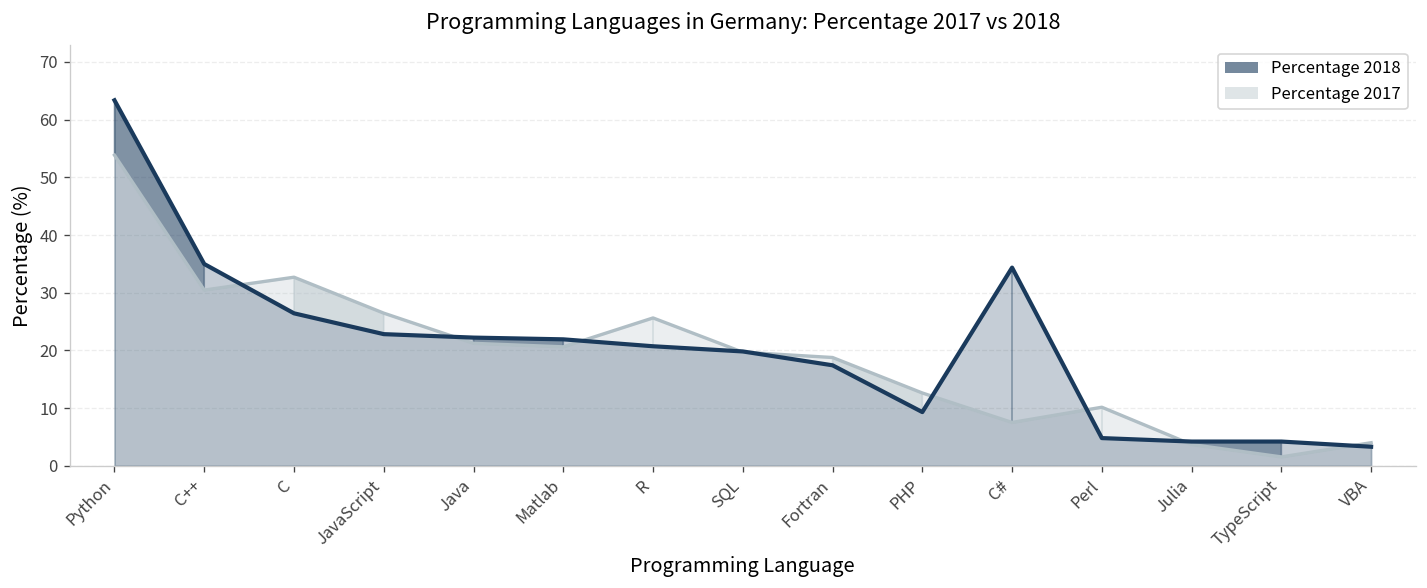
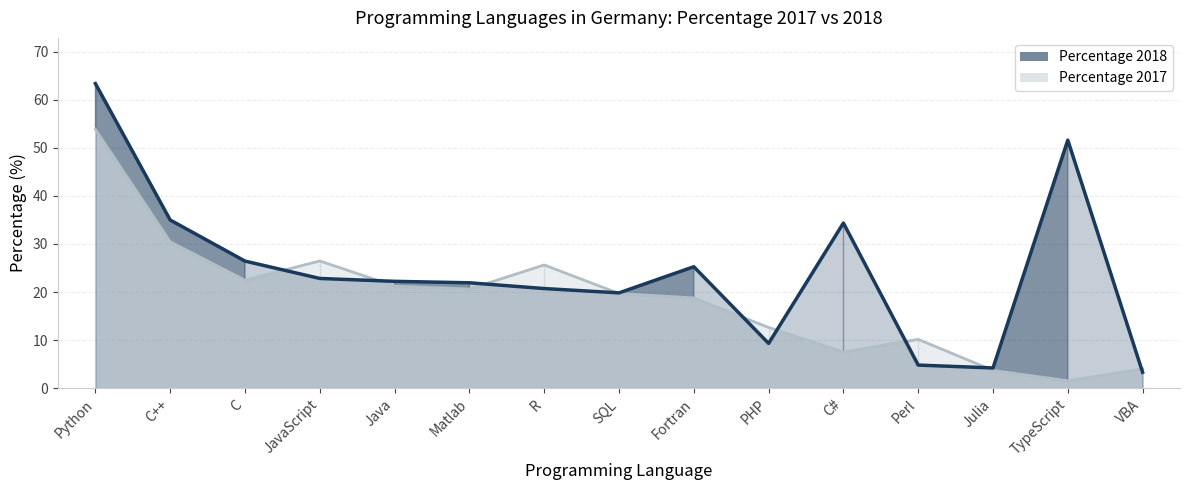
  {
    "Percentage 2017": {
      "Python": 54,
      "C++": 30,
-     "C": 33,
+     "C": 22,
      "JavaScript": 26,
      "Java": 21,
      "Matlab": 21,
      "R": 26,
      "Fortran": 19,
      "PHP": 13,
      "C#": 8,
      "Perl": 10,
      "TypeScript": 2,
      "VBA": 4
    },
    "Percentage 2018": {
      "Python": 63,
      "C++": 35,
      "C": 26,
      "JavaScript": 23,
      "Java": 22,
      "Matlab": 22,
      "R": 21,
-     "Fortran": 17,
+     "Fortran": 25,
      "PHP": 9,
      "C#": 34,
      "Perl": 5,
-     "TypeScript": 4,
+     "TypeScript": 52,
      "VBA": 3
    }
  }
